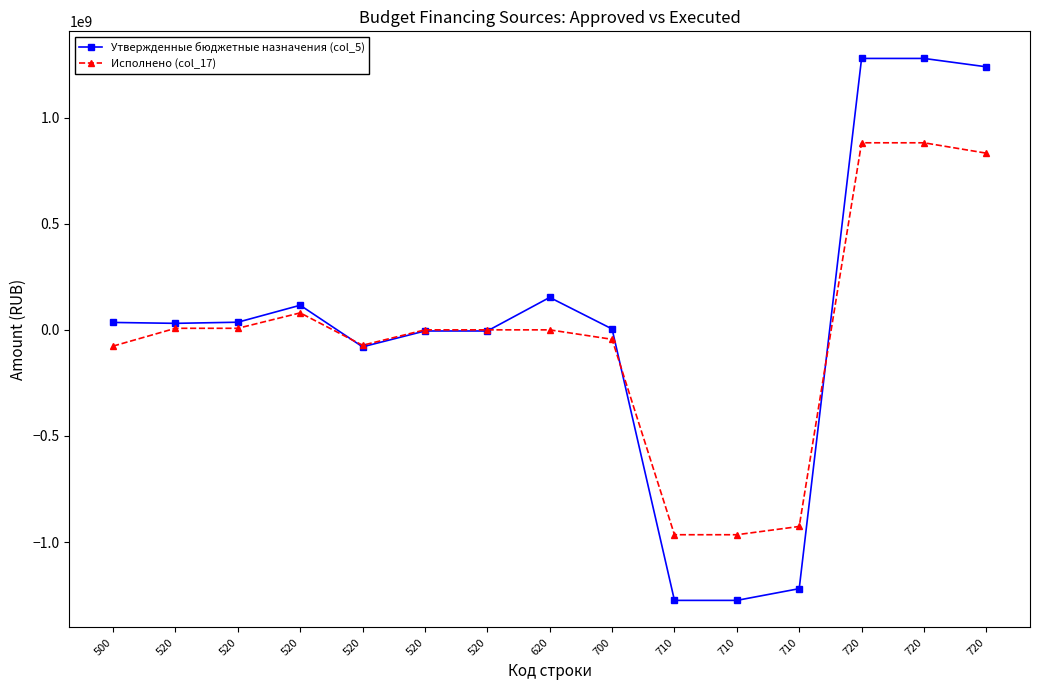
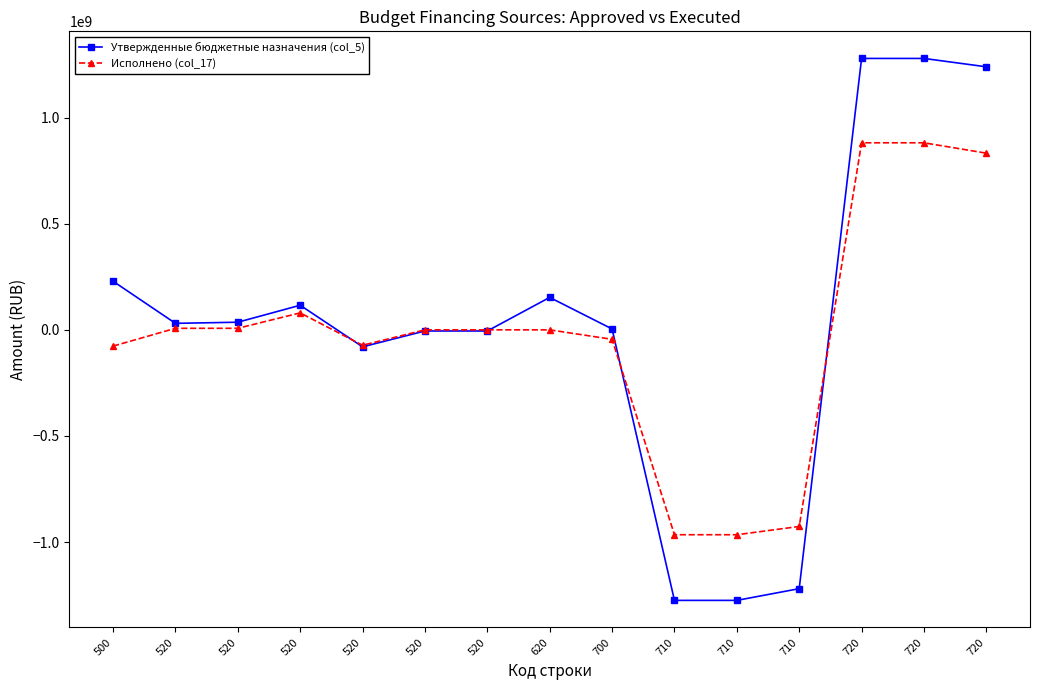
  {
    "Утвержденные бюджетные назначения (col_5)": {
-     "500": 30000000,
+     "500": 230000000,
      "620": 150000000,
      "700": 0
    },
    "Исполнено (col_17)": {
      "500": -80000000,
      "620": 0,
      "700": -40000000
    }
  }
